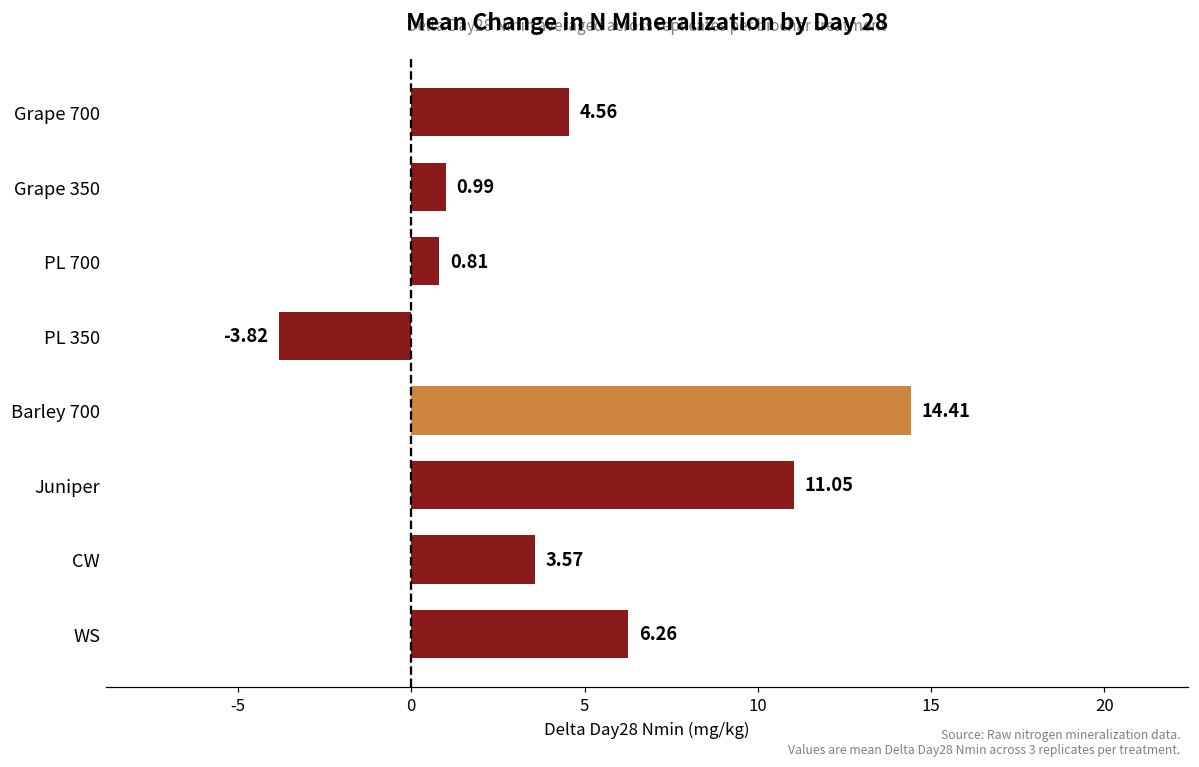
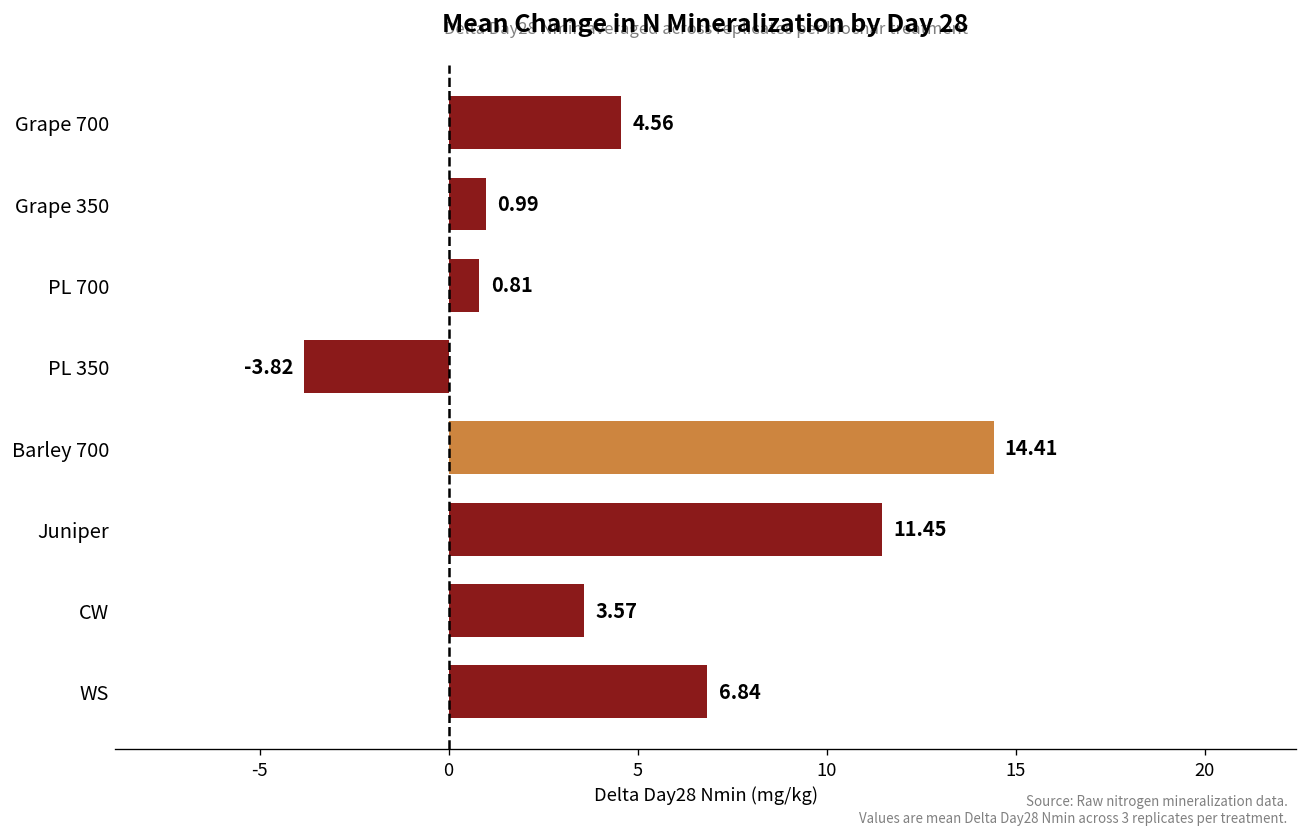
  {
    "Grape 700": 4.56,
    "Grape 350": 0.99,
    "PL 700": 0.81,
    "PL 350": -3.82,
    "Barley 700": 14.41,
-   "Juniper": 11.05,
+   "Juniper": 11.45,
    "CW": 3.57,
-   "WS": 6.26
+   "WS": 6.84
  }
